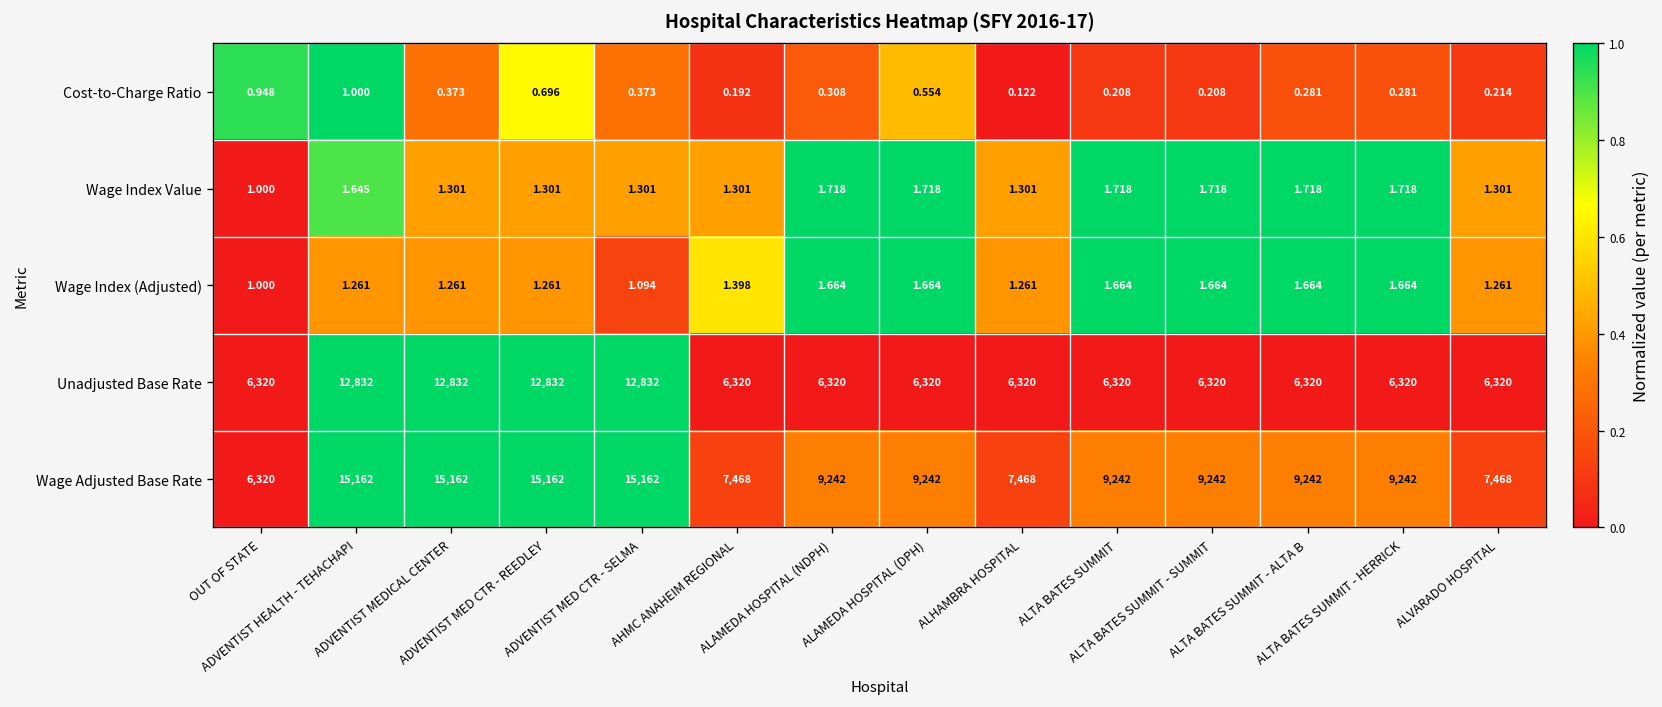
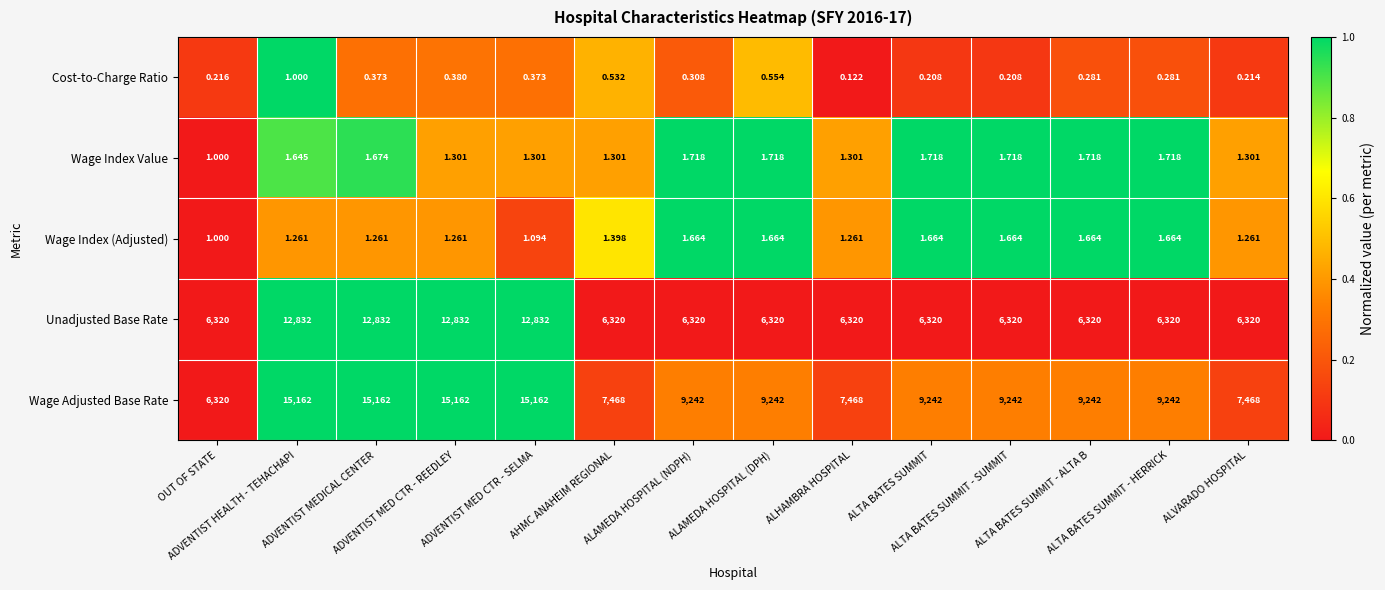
  {
    "Cost-to-Charge Ratio": {
-     "OUT OF STATE": "0.948",
+     "OUT OF STATE": "0.216",
      "ADVENTIST HEALTH - TEHACHAPI": "1.000",
      "ADVENTIST MEDICAL CENTER": "0.373",
-     "ADVENTIST MED CTR - REEDLEY": "0.696",
+     "ADVENTIST MED CTR - REEDLEY": "0.380",
      "ADVENTIST MED CTR - SELMA": "0.373",
-     "AHMC ANAHEIM REGIONAL": "0.192",
+     "AHMC ANAHEIM REGIONAL": "0.532",
      "ALAMEDA HOSPITAL (NDPH)": "0.308",
      "ALAMEDA HOSPITAL (DPH)": "0.554",
      "ALHAMBRA HOSPITAL": "0.122",
      "ALTA BATES SUMMIT": "0.208",
      "ALTA BATES SUMMIT - SUMMIT": "0.208",
      "ALTA BATES SUMMIT - ALTA B": "0.281",
      "ALTA BATES SUMMIT - HERRICK": "0.281",
      "ALVARADO HOSPITAL": "0.214"
    },
    "Wage Index Value": {
      "OUT OF STATE": "1.000",
      "ADVENTIST HEALTH - TEHACHAPI": "1.645",
-     "ADVENTIST MEDICAL CENTER": "1.301",
+     "ADVENTIST MEDICAL CENTER": "1.674",
      "ADVENTIST MED CTR - REEDLEY": "1.301",
      "ADVENTIST MED CTR - SELMA": "1.301",
      "AHMC ANAHEIM REGIONAL": "1.301",
      "ALAMEDA HOSPITAL (NDPH)": "1.718",
      "ALAMEDA HOSPITAL (DPH)": "1.718",
      "ALHAMBRA HOSPITAL": "1.301",
      "ALTA BATES SUMMIT": "1.718",
      "ALTA BATES SUMMIT - SUMMIT": "1.718",
      "ALTA BATES SUMMIT - ALTA B": "1.718",
      "ALTA BATES SUMMIT - HERRICK": "1.718",
      "ALVARADO HOSPITAL": "1.301"
    },
    "Wage Index (Adjusted)": {
      "OUT OF STATE": "1.000",
      "ADVENTIST HEALTH - TEHACHAPI": "1.261",
      "ADVENTIST MEDICAL CENTER": "1.261",
      "ADVENTIST MED CTR - REEDLEY": "1.261",
      "ADVENTIST MED CTR - SELMA": "1.094",
      "AHMC ANAHEIM REGIONAL": "1.398",
      "ALAMEDA HOSPITAL (NDPH)": "1.664",
      "ALAMEDA HOSPITAL (DPH)": "1.664",
      "ALHAMBRA HOSPITAL": "1.261",
      "ALTA BATES SUMMIT": "1.664",
      "ALTA BATES SUMMIT - SUMMIT": "1.664",
      "ALTA BATES SUMMIT - ALTA B": "1.664",
      "ALTA BATES SUMMIT - HERRICK": "1.664",
      "ALVARADO HOSPITAL": "1.261"
    },
    "Unadjusted Base Rate": {
      "OUT OF STATE": "6,320",
      "ADVENTIST HEALTH - TEHACHAPI": "12,832",
      "ADVENTIST MEDICAL CENTER": "12,832",
      "ADVENTIST MED CTR - REEDLEY": "12,832",
      "ADVENTIST MED CTR - SELMA": "12,832",
      "AHMC ANAHEIM REGIONAL": "6,320",
      "ALAMEDA HOSPITAL (NDPH)": "6,320",
      "ALAMEDA HOSPITAL (DPH)": "6,320",
      "ALHAMBRA HOSPITAL": "6,320",
      "ALTA BATES SUMMIT": "6,320",
      "ALTA BATES SUMMIT - SUMMIT": "6,320",
      "ALTA BATES SUMMIT - ALTA B": "6,320",
      "ALTA BATES SUMMIT - HERRICK": "6,320",
      "ALVARADO HOSPITAL": "6,320"
    },
    "Wage Adjusted Base Rate": {
      "OUT OF STATE": "6,320",
      "ADVENTIST HEALTH - TEHACHAPI": "15,162",
      "ADVENTIST MEDICAL CENTER": "15,162",
      "ADVENTIST MED CTR - REEDLEY": "15,162",
      "ADVENTIST MED CTR - SELMA": "15,162",
      "AHMC ANAHEIM REGIONAL": "7,468",
      "ALAMEDA HOSPITAL (NDPH)": "9,242",
      "ALAMEDA HOSPITAL (DPH)": "9,242",
      "ALHAMBRA HOSPITAL": "7,468",
      "ALTA BATES SUMMIT": "9,242",
      "ALTA BATES SUMMIT - SUMMIT": "9,242",
      "ALTA BATES SUMMIT - ALTA B": "9,242",
      "ALTA BATES SUMMIT - HERRICK": "9,242",
      "ALVARADO HOSPITAL": "7,468"
    }
  }
